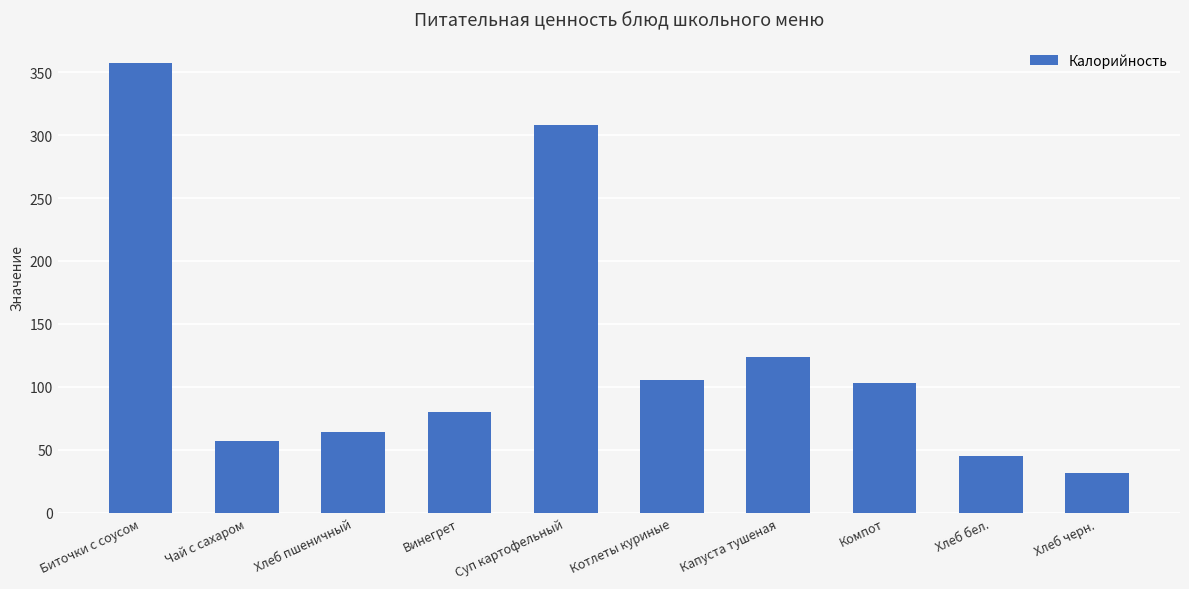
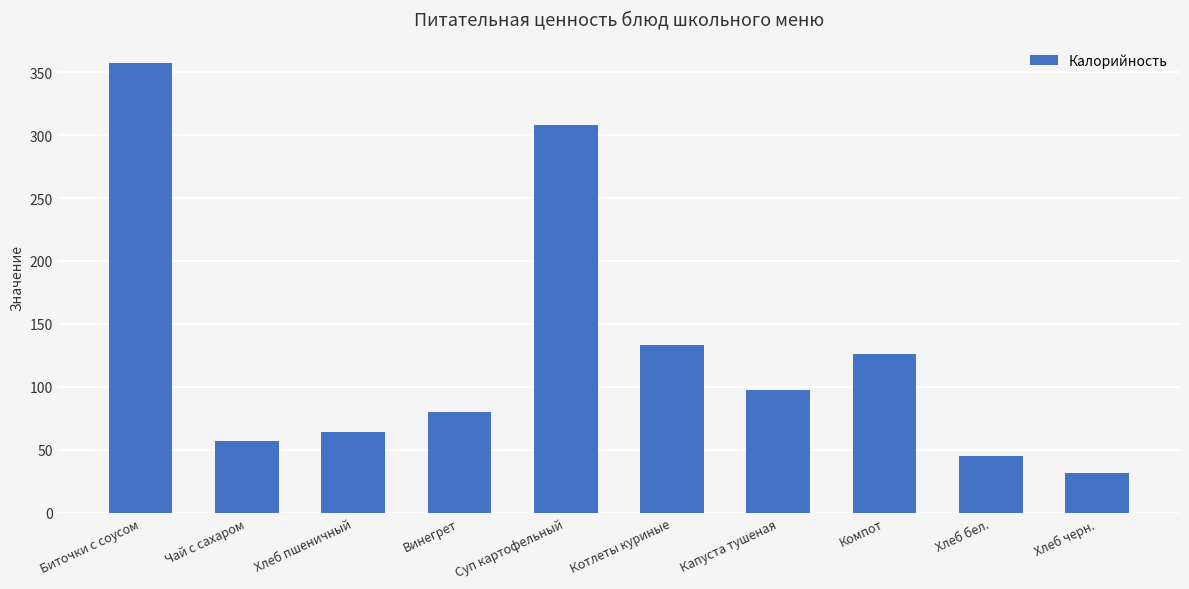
  {
    "Биточки с соусом": 357,
    "Чай с сахаром": 57,
    "Хлеб пшеничный": 64,
    "Винегрет": 80,
    "Суп картофельный": 308,
-   "Котлеты куриные": 105,
-   "Капуста тушеная": 123,
-   "Компот": 103,
+   "Котлеты куриные": 133,
+   "Капуста тушеная": 98,
+   "Компот": 126,
    "Хлеб бел.": 45,
    "Хлеб черн.": 31
  }
